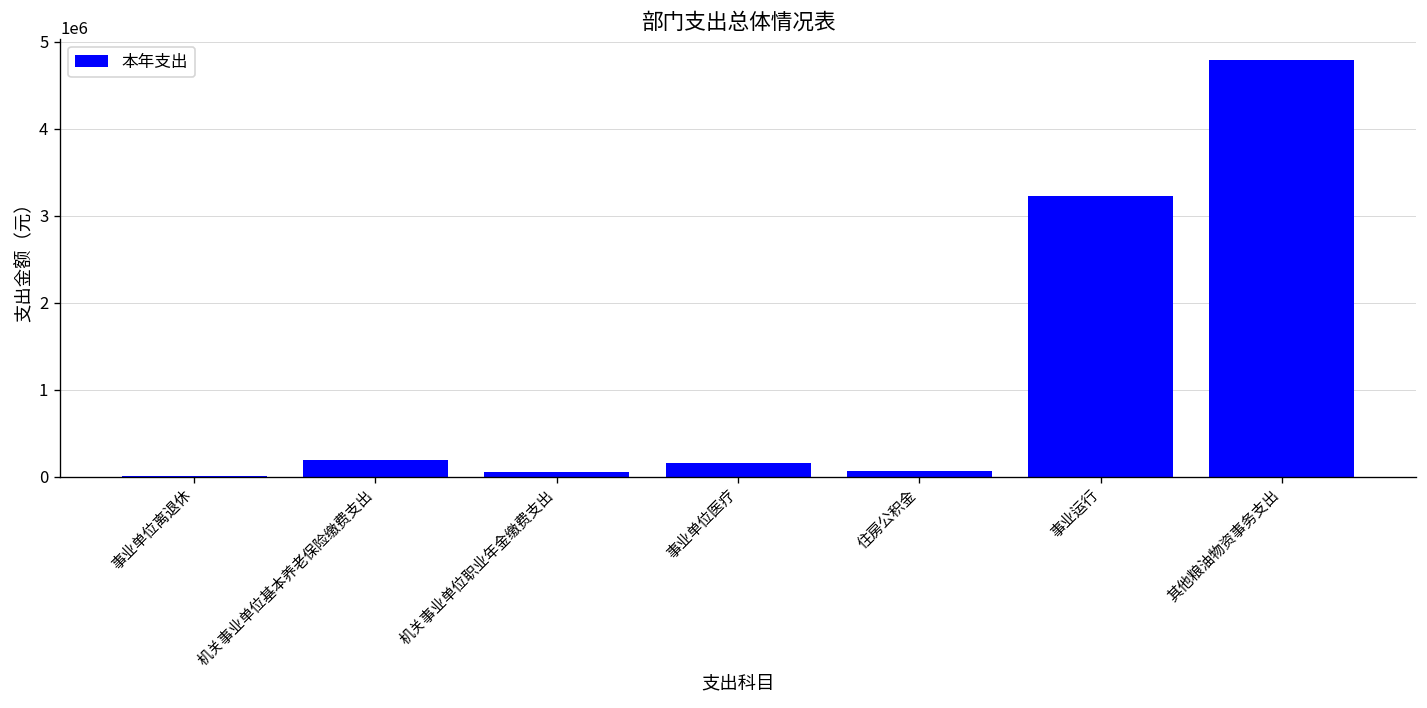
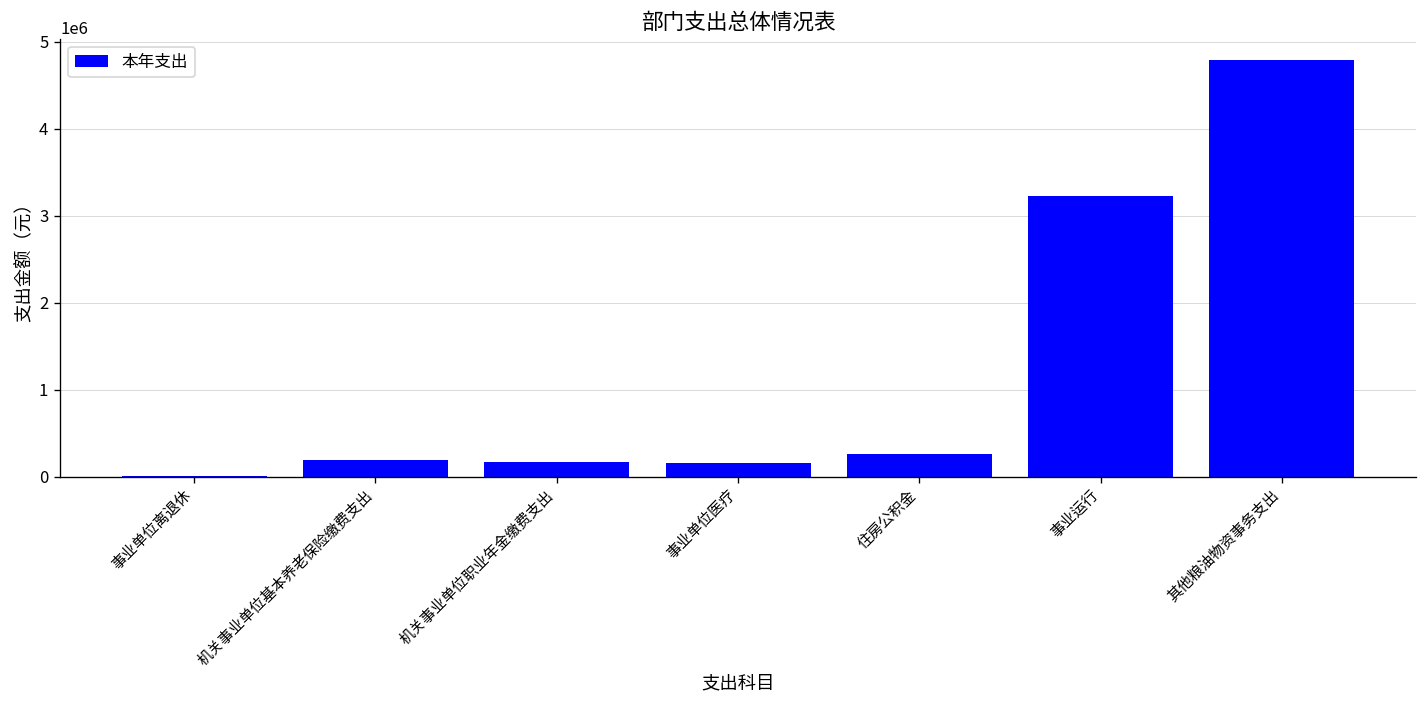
  {
    "机关事业单位基本养老保险缴费支出": 200000,
-   "机关事业单位职业年金缴费支出": 100000,
+   "机关事业单位职业年金缴费支出": 200000,
    "事业单位医疗": 200000,
-   "住房公积金": 100000,
+   "住房公积金": 300000,
    "事业运行": 3200000,
    "其他粮油物资事务支出": 4800000
  }
